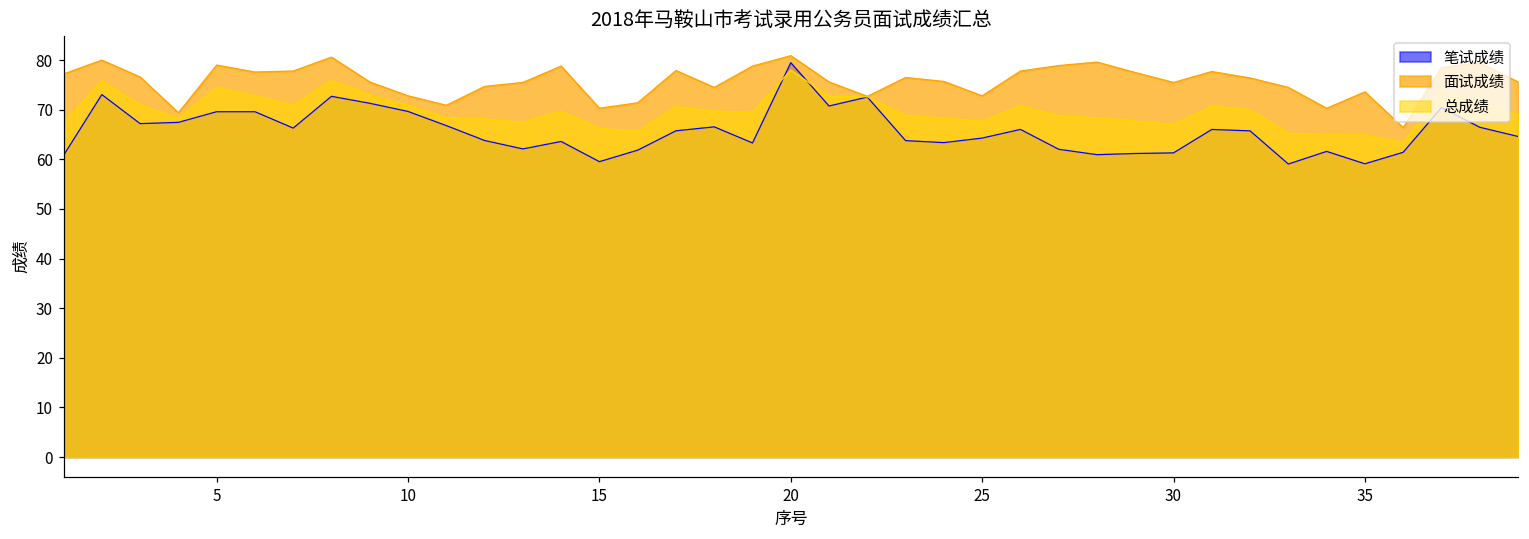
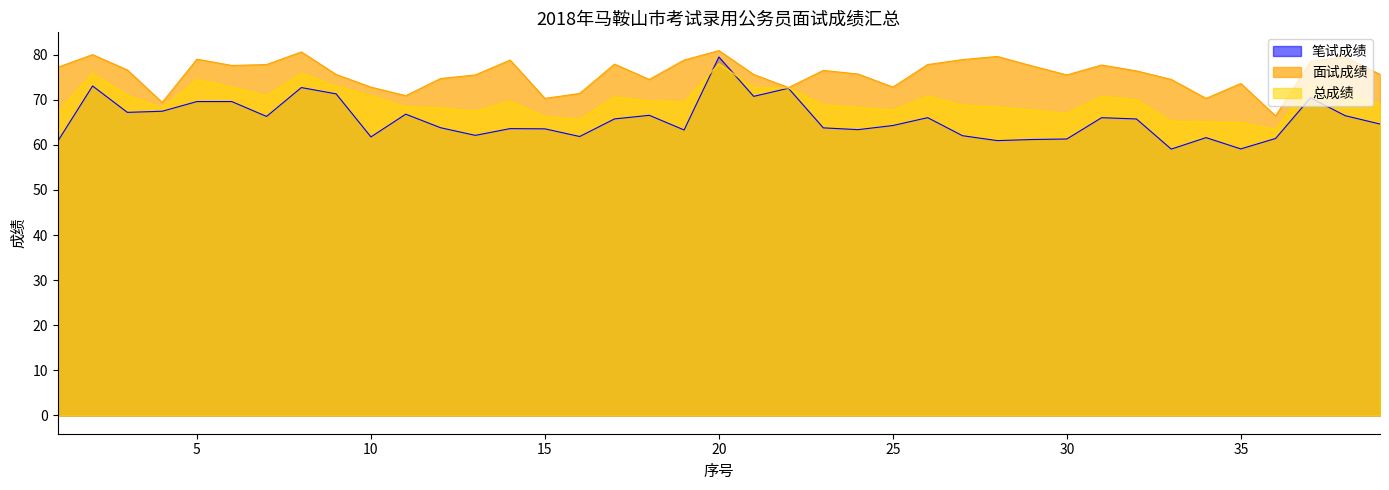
  {
    "笔试成绩": {
      "5": 70,
-     "10": 70,
-     "15": 60,
+     "10": 62,
+     "15": 64,
      "20": 79,
      "25": 64,
      "30": 61,
      "35": 59
    }
  }
